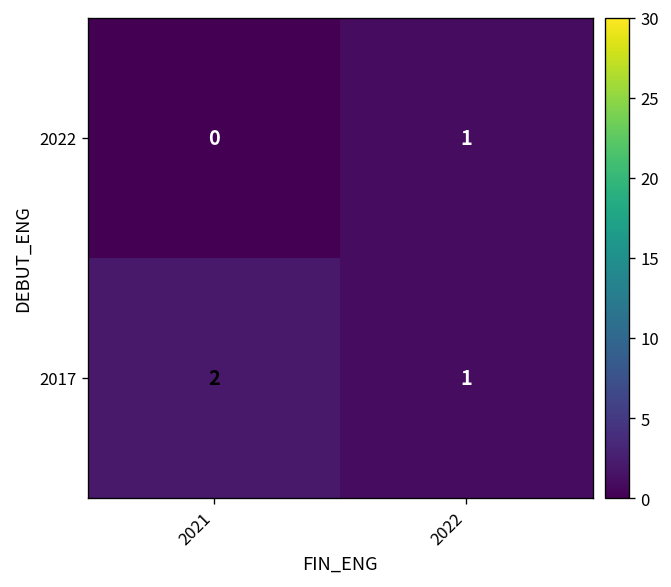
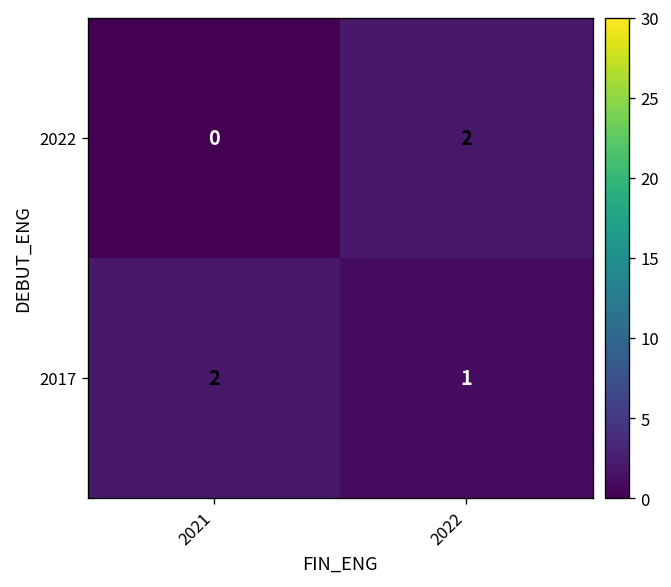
  {
    "2022": {
      "2021": 0,
-     "2022": 1
+     "2022": 2
    },
    "2017": {
      "2021": 2,
      "2022": 1
    }
  }
